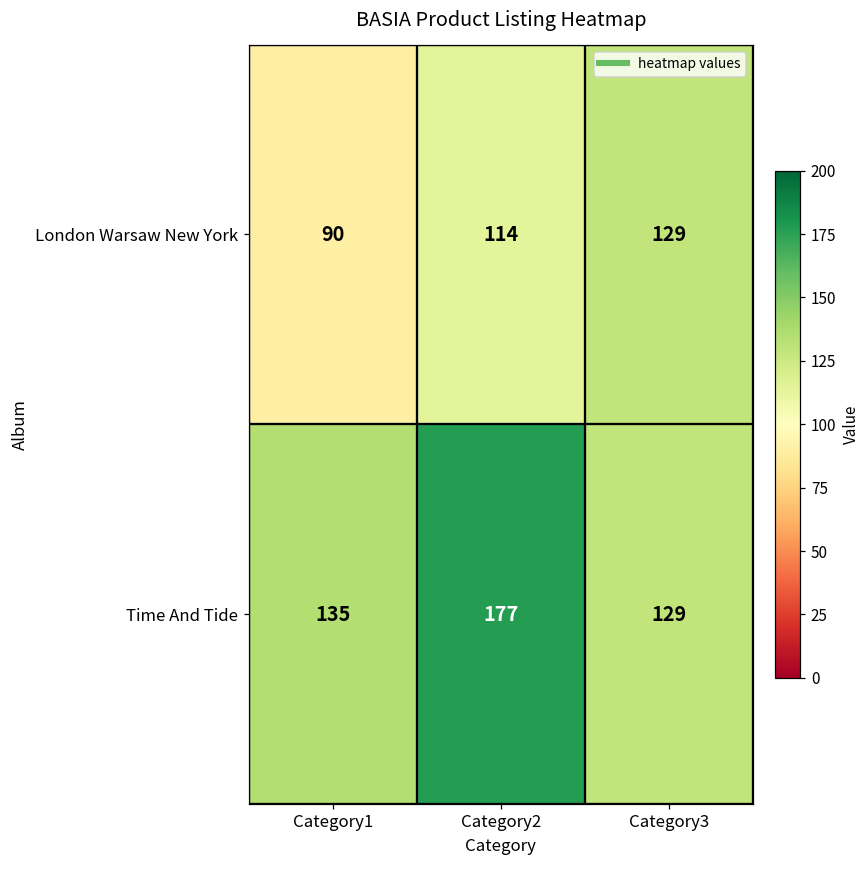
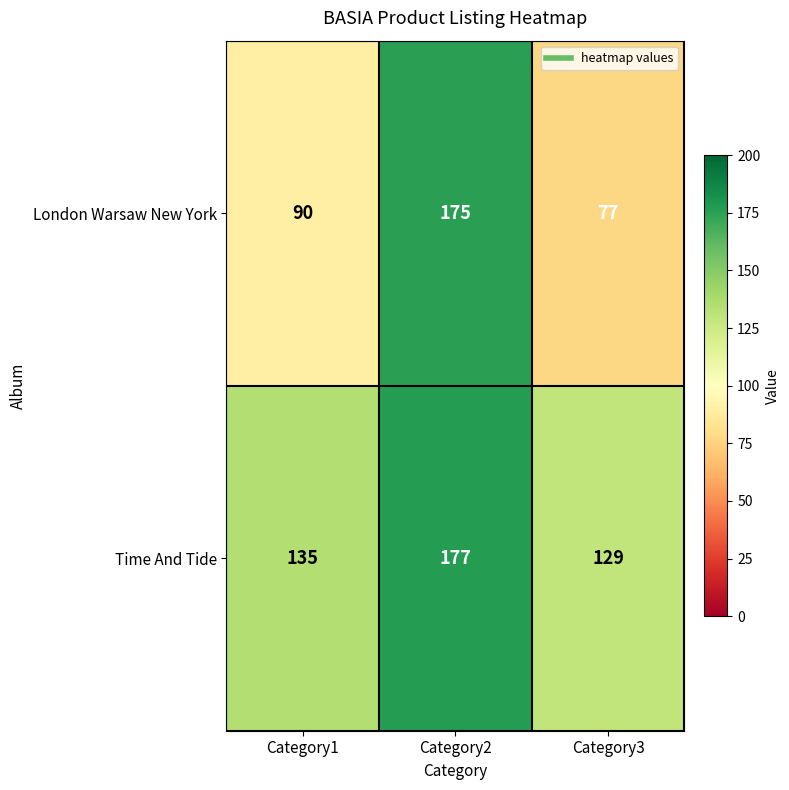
  {
    "London Warsaw New York": {
      "Category1": 90,
-     "Category2": 114,
-     "Category3": 129
+     "Category2": 175,
+     "Category3": 77
    },
    "Time And Tide": {
      "Category1": 135,
      "Category2": 177,
      "Category3": 129
    }
  }
